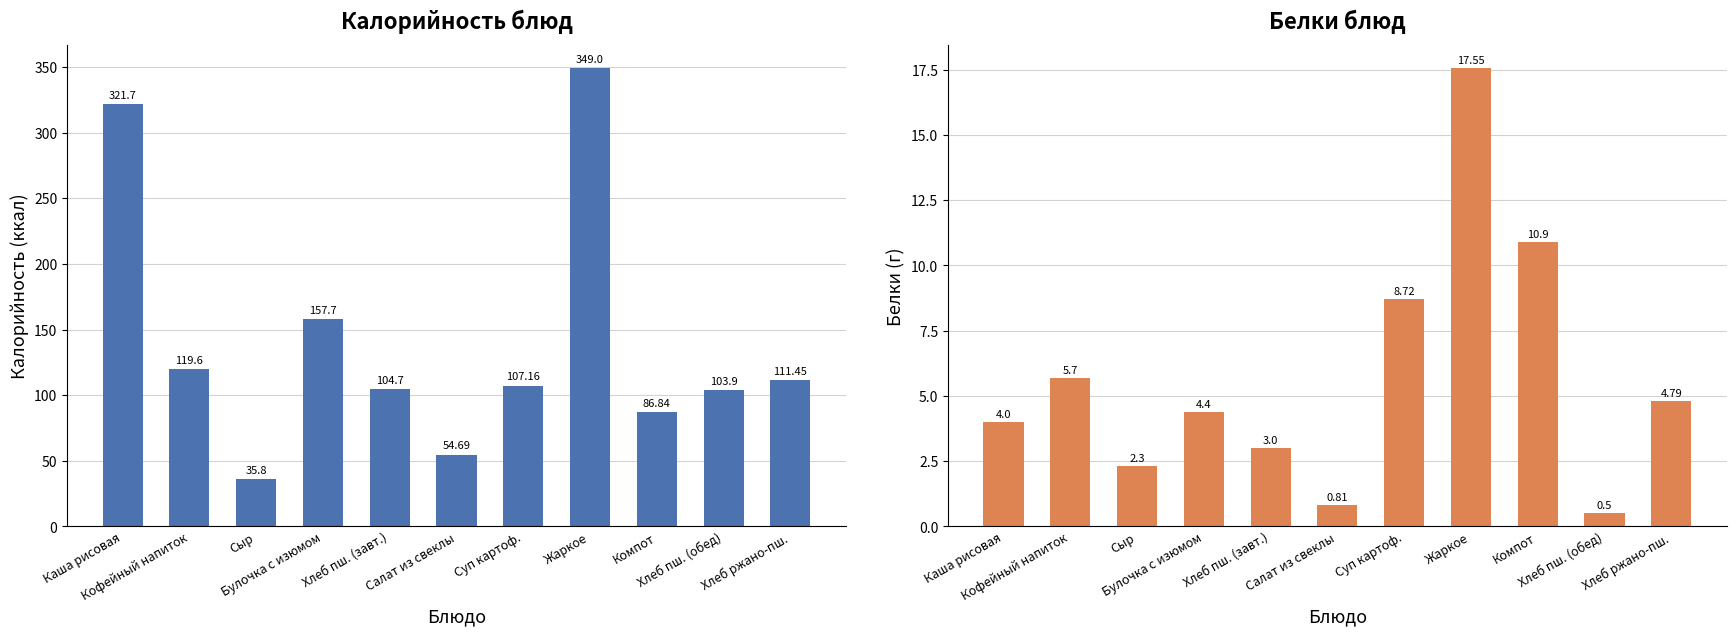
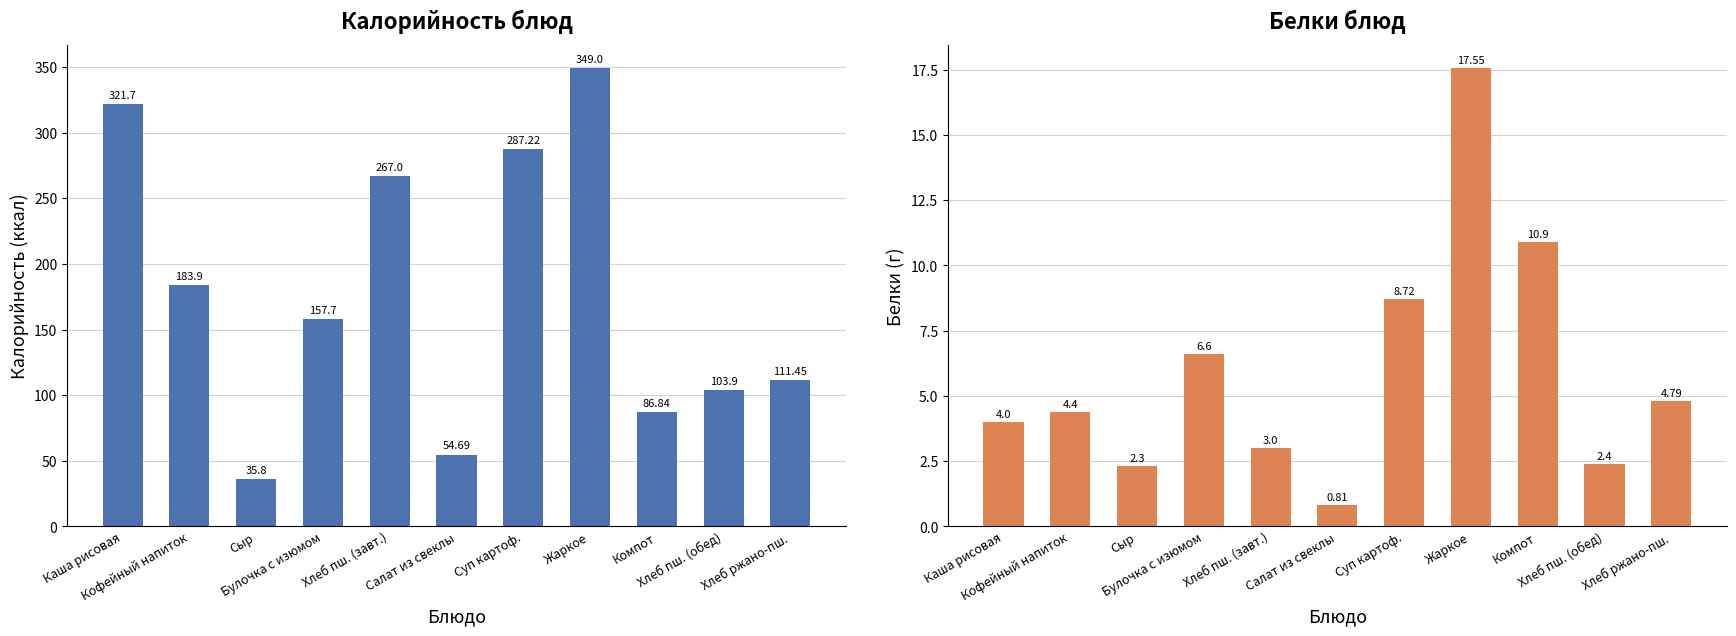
  {
    "Калорийность блюд": {
      "Каша рисовая": 321.7,
-     "Кофейный напиток": 119.6,
+     "Кофейный напиток": 183.9,
      "Сыр": 35.8,
      "Булочка с изюмом": 157.7,
-     "Хлеб пш. (завт.)": 104.7,
+     "Хлеб пш. (завт.)": 267.0,
      "Салат из свеклы": 54.69,
-     "Суп картоф.": 107.16,
+     "Суп картоф.": 287.22,
      "Жаркое": 349.0,
      "Компот": 86.84,
      "Хлеб пш. (обед)": 103.9,
      "Хлеб ржано-пш.": 111.45
    },
    "Белки блюд": {
      "Каша рисовая": 4.0,
-     "Кофейный напиток": 5.7,
+     "Кофейный напиток": 4.4,
      "Сыр": 2.3,
-     "Булочка с изюмом": 4.4,
+     "Булочка с изюмом": 6.6,
      "Хлеб пш. (завт.)": 3.0,
      "Салат из свеклы": 0.81,
      "Суп картоф.": 8.72,
      "Жаркое": 17.55,
      "Компот": 10.9,
-     "Хлеб пш. (обед)": 0.5,
+     "Хлеб пш. (обед)": 2.4,
      "Хлеб ржано-пш.": 4.79
    }
  }
